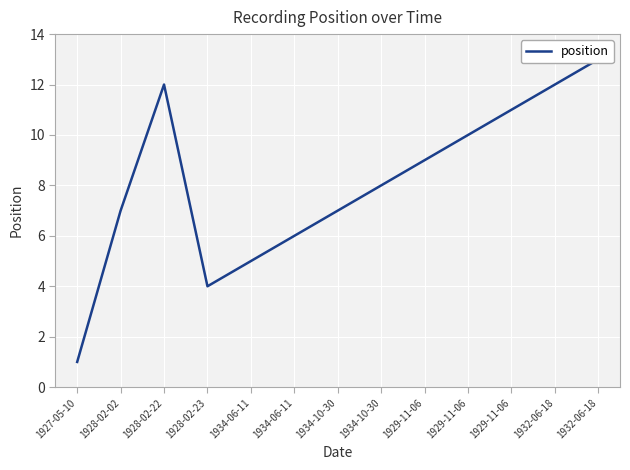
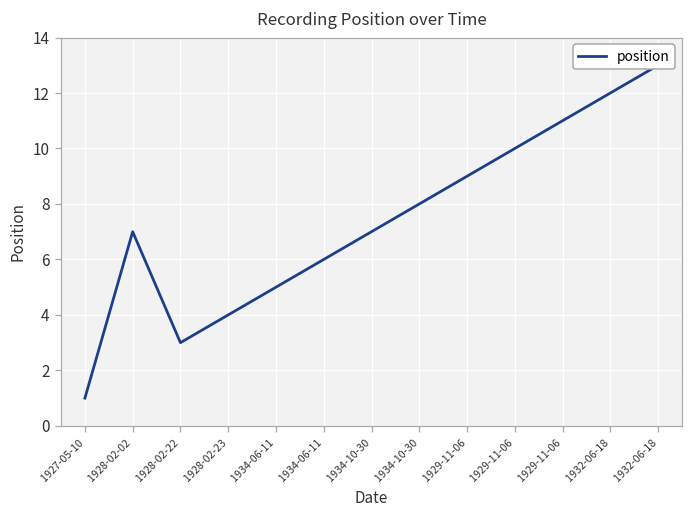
  {
    "1927-05-10": 1,
    "1928-02-02": 7,
-   "1928-02-22": 12,
+   "1928-02-22": 3,
    "1928-02-23": 4
  }
